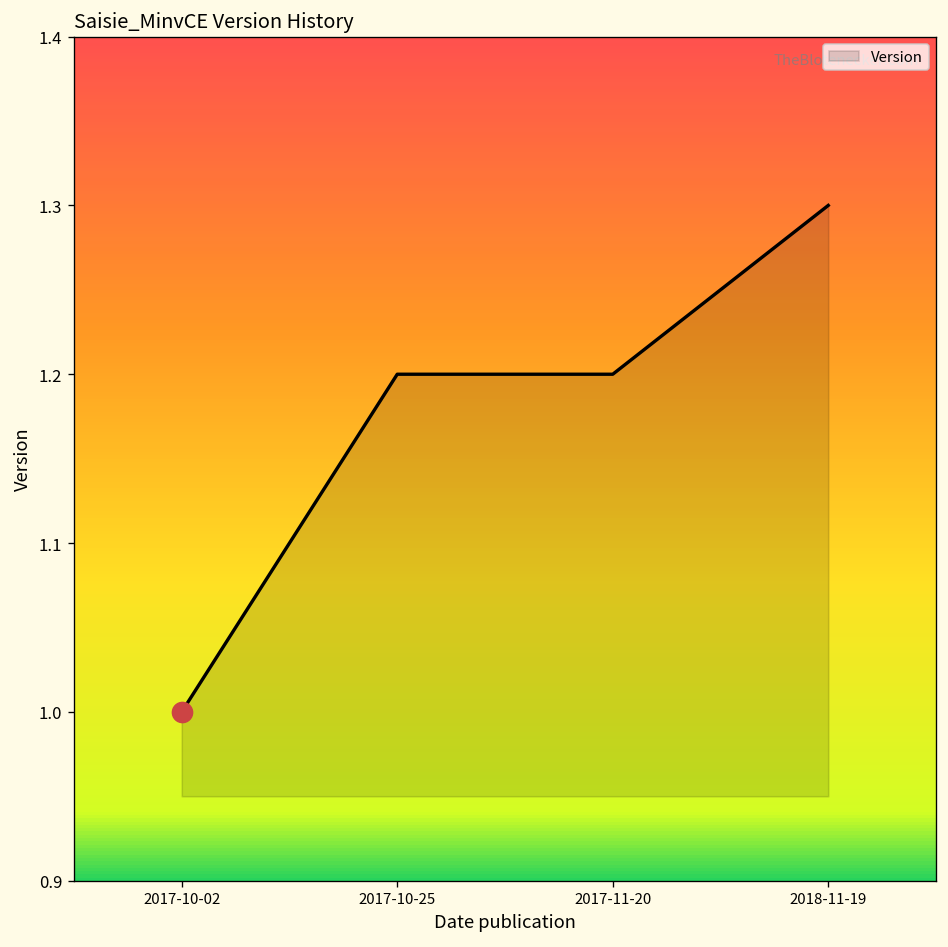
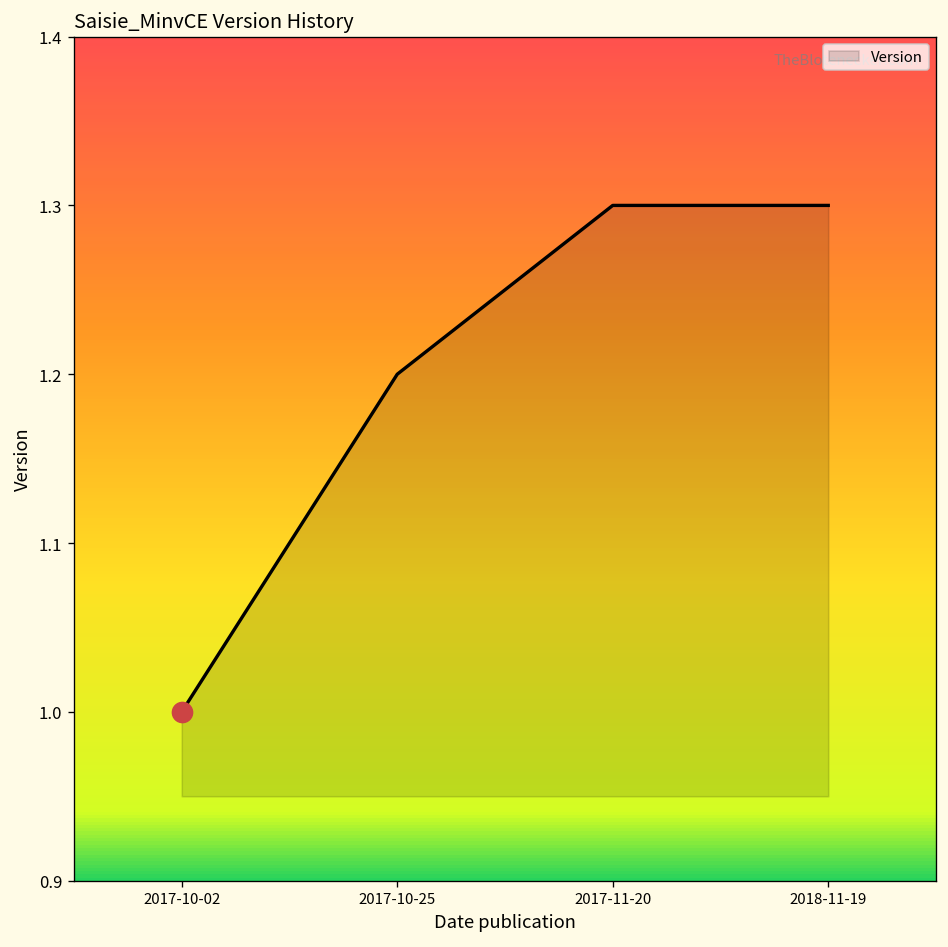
  {
    "Version": {
      "2017-10-25": 1.2,
-     "2017-11-20": 1.2,
+     "2017-11-20": 1.3,
      "2018-11-19": 1.3
    }
  }
